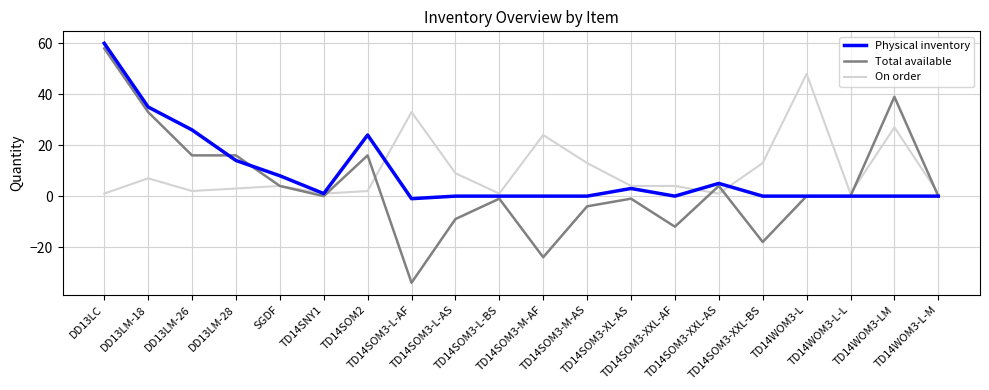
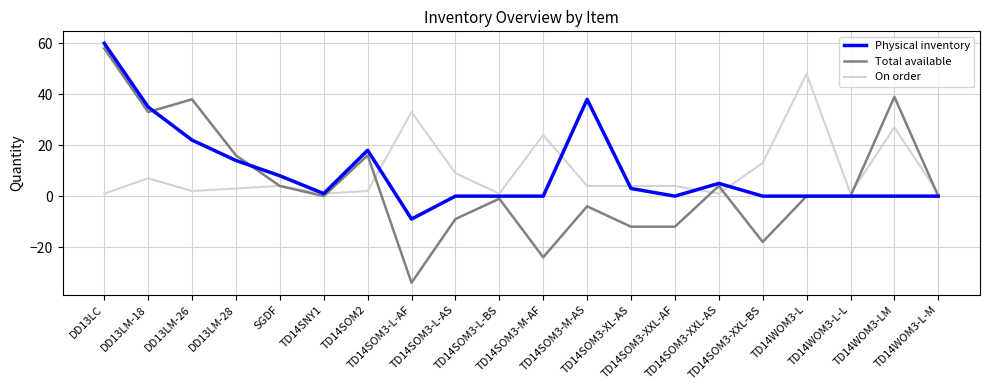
  {
    "Physical inventory": {
      "DD13LC": 60,
      "DD13LM-18": 35,
-     "DD13LM-26": 26,
+     "DD13LM-26": 22,
      "DD13LM-28": 14,
      "SGDF": 8,
-     "TD14SOM2": 24,
-     "TD14SOM3-L-AF": -1,
+     "TD14SOM2": 18,
+     "TD14SOM3-L-AF": -9,
      "TD14SOM3-L-AS": 0,
      "TD14SOM3-M-AF": 0,
-     "TD14SOM3-M-AS": 0,
+     "TD14SOM3-M-AS": 38,
      "TD14SOM3-XL-AS": 3,
      "TD14SOM3-XXL-AF": 0,
      "TD14SOM3-XXL-BS": 0,
      "TD14WOM3-LM": 0
    },
    "Total available": {
      "DD13LC": 58,
      "DD13LM-18": 33,
-     "DD13LM-26": 16,
+     "DD13LM-26": 38,
      "DD13LM-28": 16,
      "TD14SOM2": 16,
      "TD14SOM3-L-AF": -34,
      "TD14SOM3-L-AS": -9,
      "TD14SOM3-L-BS": -1,
      "TD14SOM3-M-AF": -24,
      "TD14SOM3-M-AS": -4,
-     "TD14SOM3-XL-AS": -1,
+     "TD14SOM3-XL-AS": -12,
      "TD14SOM3-XXL-AF": -12,
      "TD14SOM3-XXL-BS": -18,
      "TD14WOM3-LM": 39
    },
    "On order": {
      "DD13LC": 1,
      "DD13LM-18": 7,
      "DD13LM-26": 2,
      "DD13LM-28": 3,
      "TD14SOM2": 2,
      "TD14SOM3-L-AF": 33,
      "TD14SOM3-L-AS": 9,
      "TD14SOM3-M-AF": 24,
-     "TD14SOM3-M-AS": 13,
+     "TD14SOM3-M-AS": 4,
      "TD14SOM3-XL-AS": 4,
      "TD14SOM3-XXL-AF": 4,
      "TD14SOM3-XXL-AS": 1,
      "TD14SOM3-XXL-BS": 13,
      "TD14WOM3-L": 48,
      "TD14WOM3-LM": 27
    }
  }
